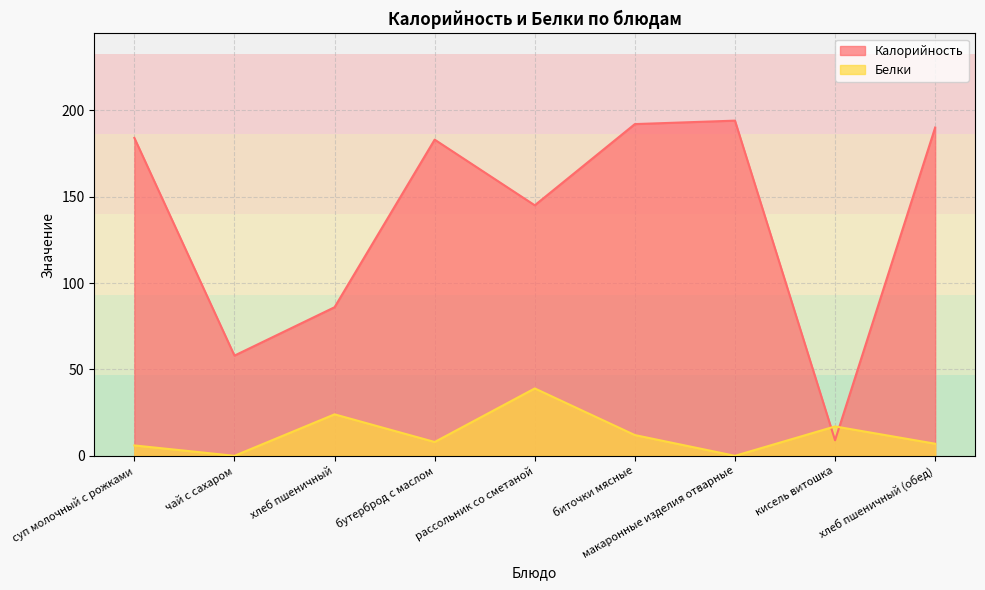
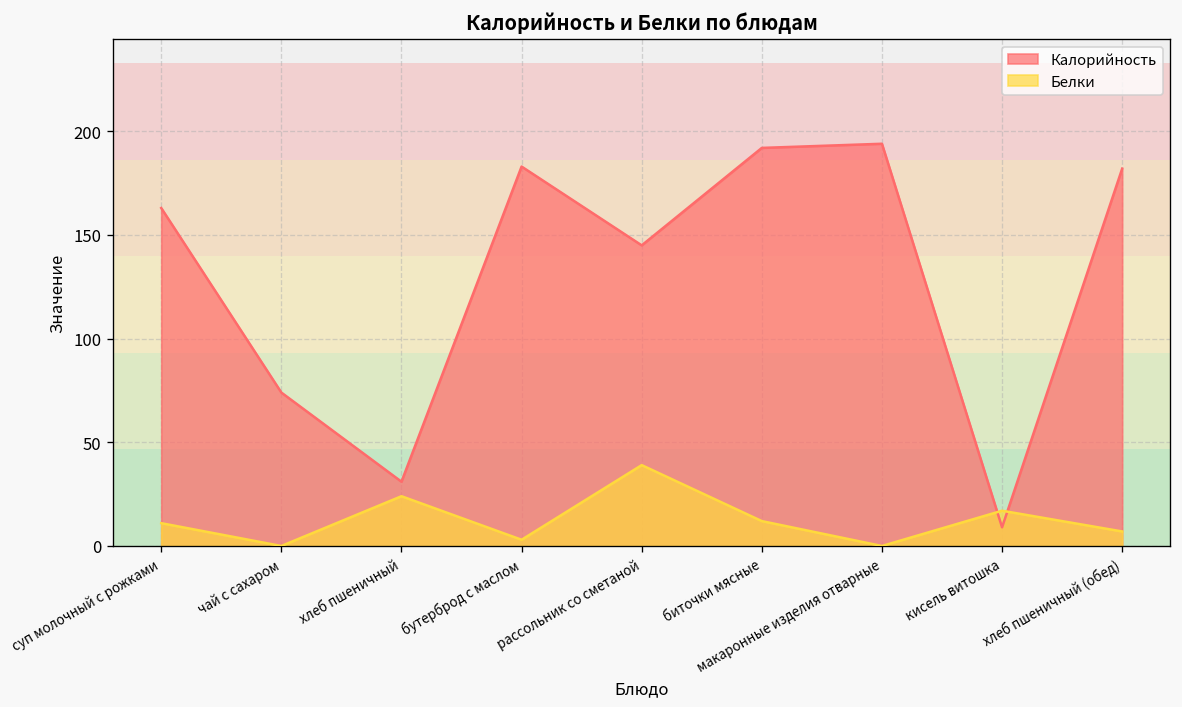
  {
    "Калорийность": {
-     "суп молочный с рожками": 184,
-     "чай с сахаром": 58,
-     "хлеб пшеничный": 86,
+     "суп молочный с рожками": 163,
+     "чай с сахаром": 74,
+     "хлеб пшеничный": 31,
      "бутерброд с маслом": 183,
      "рассольник со сметаной": 145,
      "биточки мясные": 192,
      "макаронные изделия отварные": 194,
      "кисель витошка": 9,
-     "хлеб пшеничный (обед)": 190
+     "хлеб пшеничный (обед)": 182
    },
    "Белки": {
-     "суп молочный с рожками": 6,
+     "суп молочный с рожками": 11,
      "чай с сахаром": 0,
      "хлеб пшеничный": 24,
-     "бутерброд с маслом": 8,
+     "бутерброд с маслом": 3,
      "рассольник со сметаной": 39,
      "биточки мясные": 12,
      "макаронные изделия отварные": 0,
      "кисель витошка": 17,
      "хлеб пшеничный (обед)": 7
    }
  }
